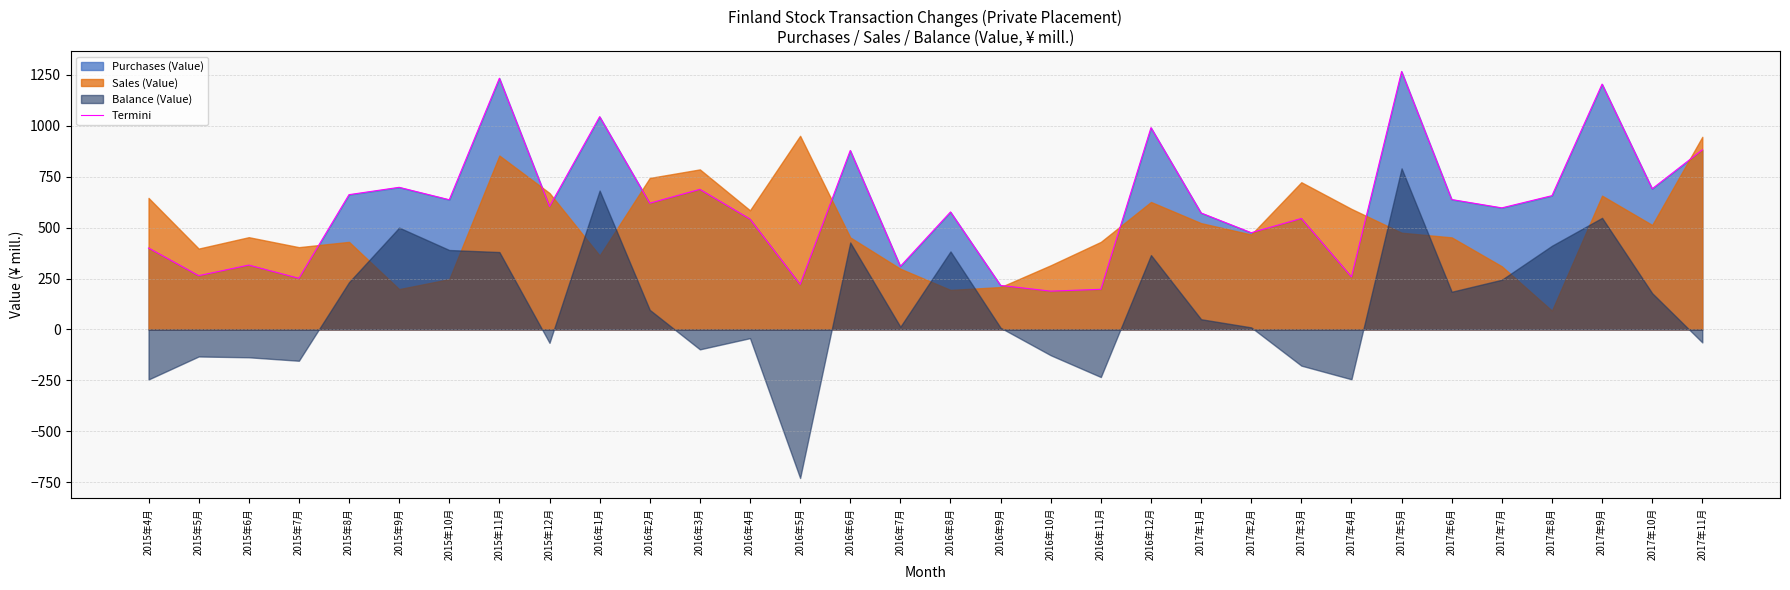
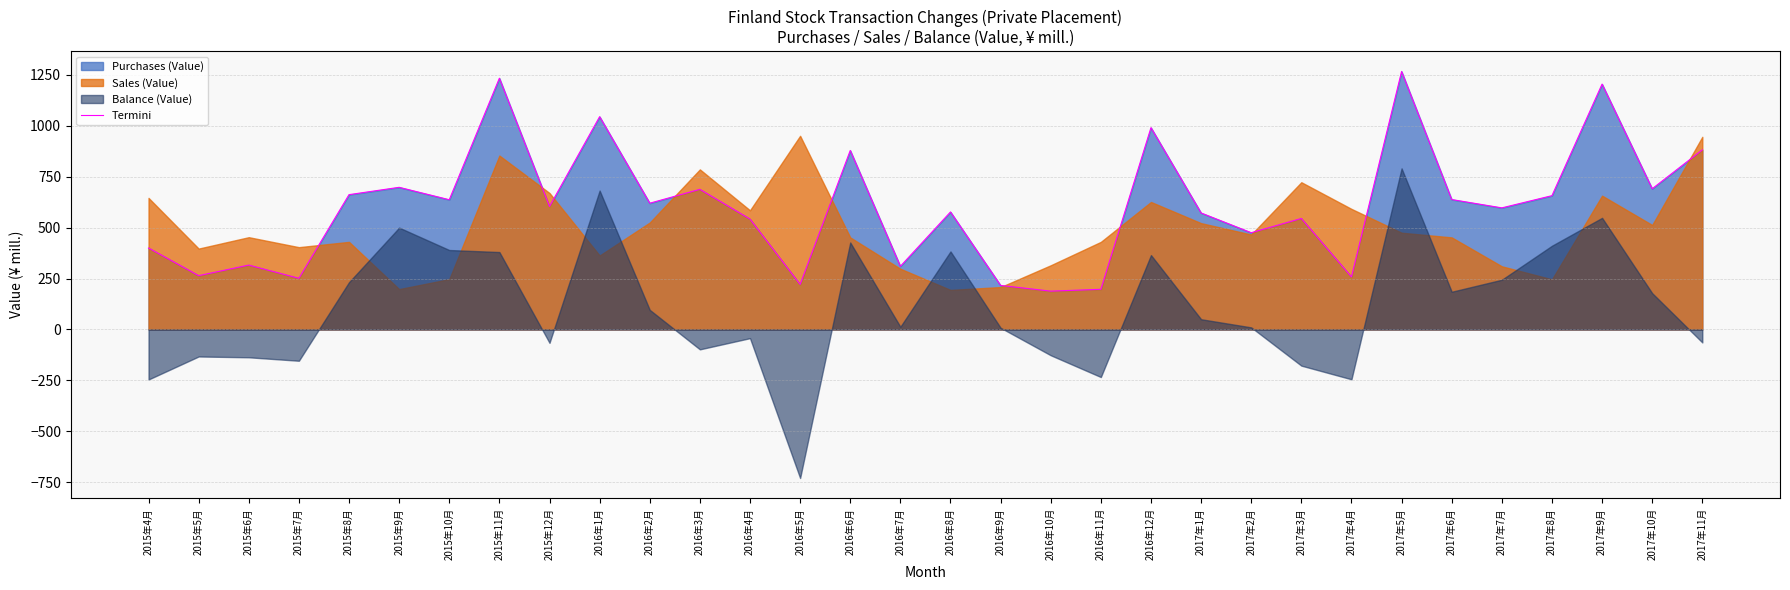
  {
    "Purchases (Value)": {
      "2015年4月": 400,
      "2015年5月": 260,
      "2015年6月": 320,
      "2015年7月": 250,
      "2015年8月": 660,
      "2015年9月": 700,
      "2015年10月": 640,
      "2015年11月": 1230,
      "2015年12月": 600,
      "2016年1月": 1050,
      "2016年2月": 620,
      "2016年3月": 690,
      "2016年4月": 540,
      "2016年5月": 220,
      "2016年6月": 880,
      "2016年8月": 580,
      "2016年10月": 190,
      "2016年11月": 200,
      "2016年12月": 990,
      "2017年1月": 570,
      "2017年3月": 550,
      "2017年4月": 260,
      "2017年5月": 1270,
      "2017年6月": 640,
      "2017年7月": 600,
      "2017年8月": 660,
      "2017年9月": 1210,
      "2017年10月": 690,
      "2017年11月": 880
    },
    "Sales (Value)": {
      "2015年4月": 650,
      "2015年5月": 400,
      "2015年6月": 450,
      "2015年7月": 400,
      "2015年8月": 430,
      "2015年9月": 200,
      "2015年10月": 250,
      "2015年11月": 850,
      "2015年12月": 670,
      "2016年1月": 360,
-     "2016年2月": 740,
+     "2016年2月": 530,
      "2016年3月": 790,
      "2016年4月": 590,
      "2016年5月": 950,
      "2016年6月": 450,
      "2016年8月": 190,
      "2016年10月": 320,
      "2016年11月": 430,
      "2016年12月": 630,
      "2017年1月": 520,
      "2017年3月": 720,
      "2017年4月": 590,
      "2017年5月": 480,
      "2017年6月": 450,
      "2017年7月": 310,
-     "2017年8月": 90,
+     "2017年8月": 250,
      "2017年9月": 660,
      "2017年10月": 510,
      "2017年11月": 950
    },
    "Balance (Value)": {
      "2015年8月": 230,
      "2015年9月": 500,
      "2015年10月": 390,
      "2015年11月": 380,
      "2016年1月": 680,
      "2016年2月": 100,
      "2016年6月": 430,
      "2016年7月": 10,
      "2016年8月": 380,
      "2016年12月": 370,
      "2017年1月": 50,
      "2017年5月": 790,
      "2017年6月": 190,
      "2017年7月": 240,
      "2017年8月": 410,
      "2017年9月": 550,
      "2017年10月": 180
    }
  }
